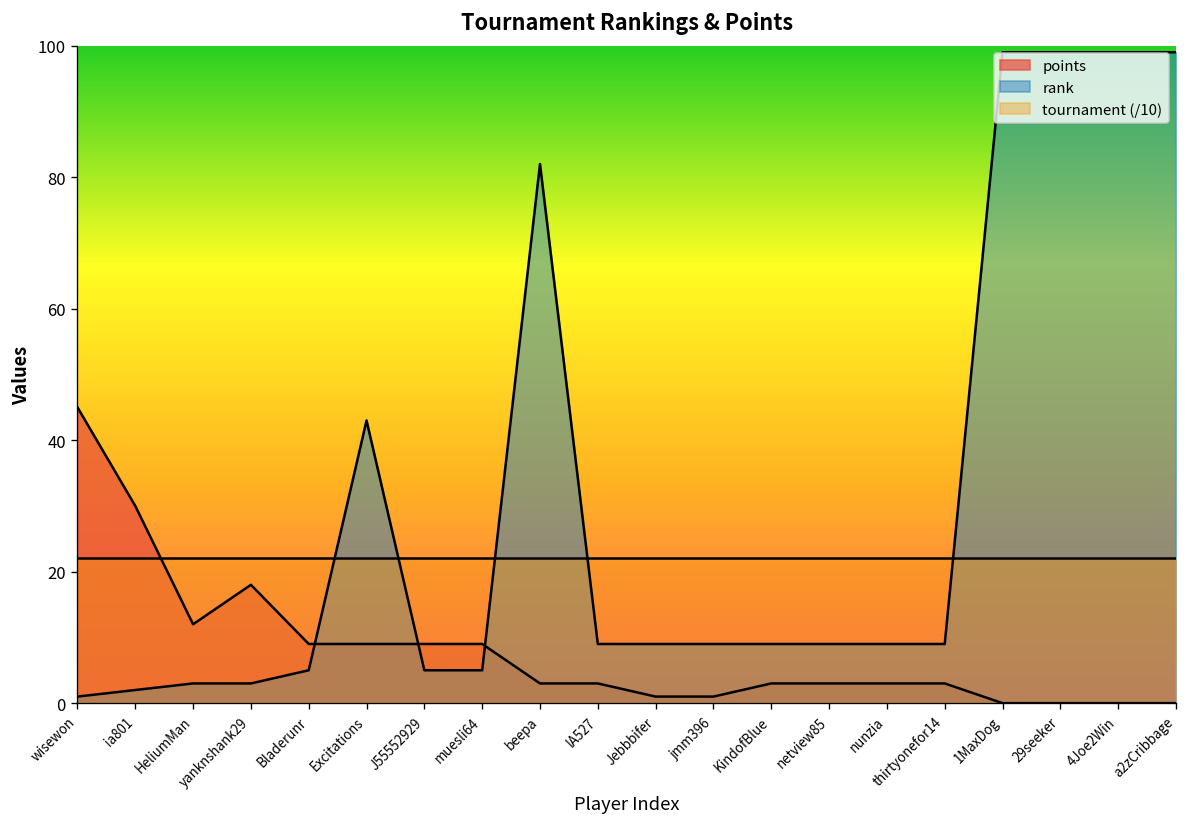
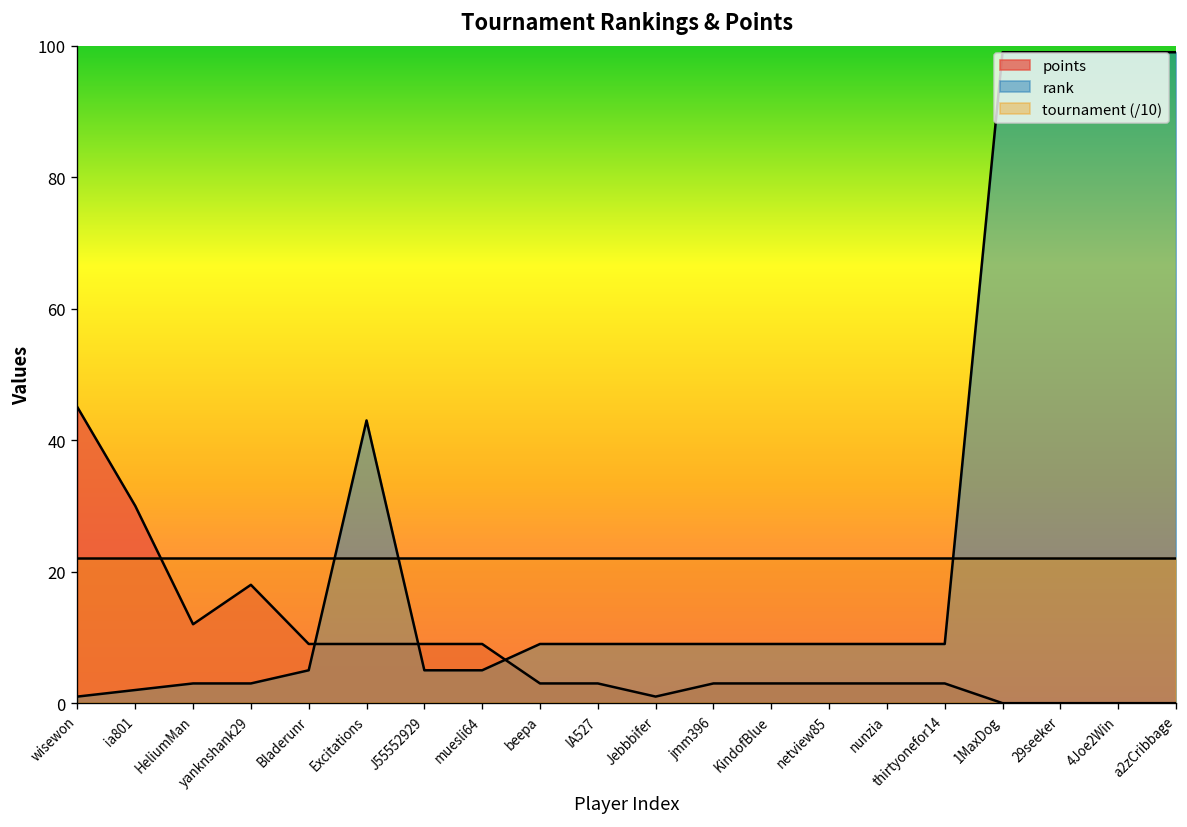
  {
    "points": {
      "wisewon": 45,
      "ia801": 30,
      "HeliumMan": 12,
      "yanknshank29": 18,
      "Bladerunr": 9,
      "Excitations": 9,
      "J55552929": 9,
      "muesli64": 9,
      "beepa": 3,
      "IA527": 3,
      "Jebbbifer": 1,
-     "jmm396": 1,
+     "jmm396": 3,
      "KindofBlue": 3,
      "netview85": 3,
      "nunzia": 3,
      "thirtyonefor14": 3,
      "1MaxDog": 0,
      "29seeker": 0,
      "4Joe2Win": 0,
      "a2zCribbage": 0
    },
    "rank": {
      "wisewon": 1,
      "ia801": 2,
      "HeliumMan": 3,
      "yanknshank29": 3,
      "Bladerunr": 5,
      "Excitations": 43,
      "J55552929": 5,
      "muesli64": 5,
-     "beepa": 82,
+     "beepa": 9,
      "IA527": 9,
      "Jebbbifer": 9,
      "jmm396": 9,
      "KindofBlue": 9,
      "netview85": 9,
      "nunzia": 9,
      "thirtyonefor14": 9,
      "1MaxDog": 99,
      "29seeker": 99,
      "4Joe2Win": 99,
      "a2zCribbage": 99
    },
    "tournament (/10)": {
      "wisewon": 22,
      "ia801": 22,
      "HeliumMan": 22,
      "yanknshank29": 22,
      "Bladerunr": 22,
      "Excitations": 22,
      "J55552929": 22,
      "muesli64": 22,
      "beepa": 22,
      "IA527": 22,
      "Jebbbifer": 22,
      "jmm396": 22,
      "KindofBlue": 22,
      "netview85": 22,
      "nunzia": 22,
      "thirtyonefor14": 22,
      "1MaxDog": 22,
      "29seeker": 22,
      "4Joe2Win": 22,
      "a2zCribbage": 22
    }
  }
